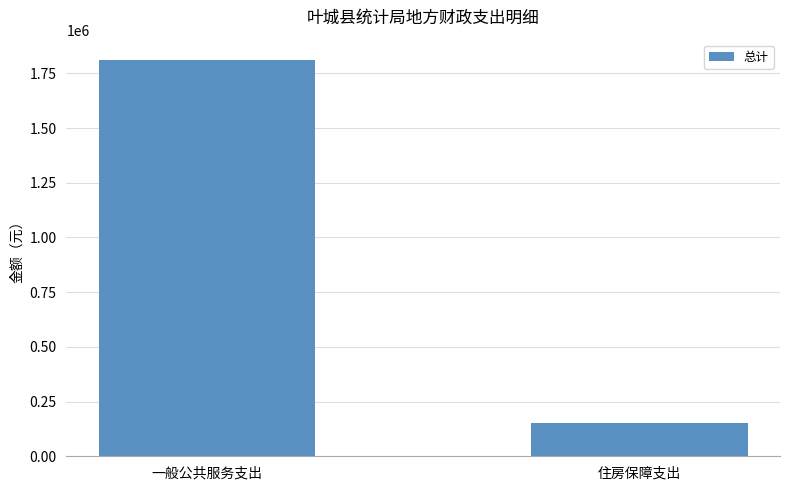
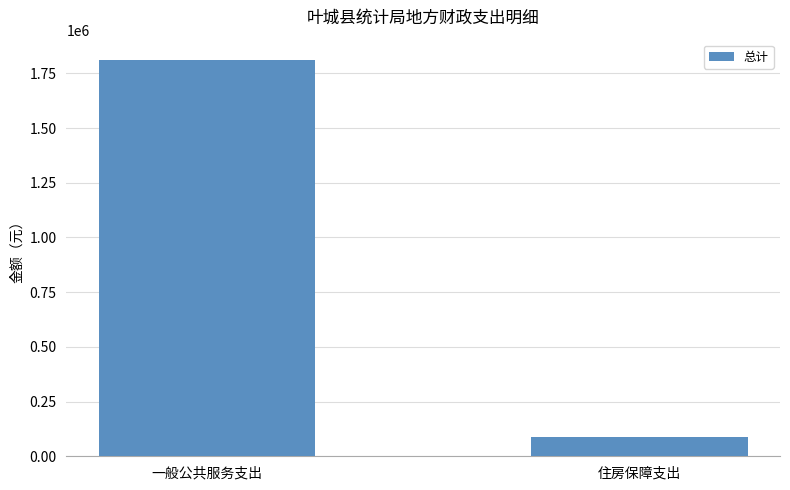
  {
    "一般公共服务支出": 1810000,
-   "住房保障支出": 150000
+   "住房保障支出": 90000
  }
